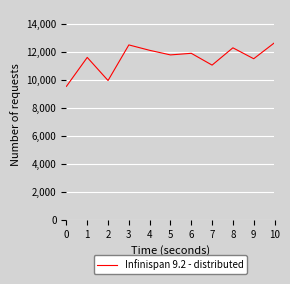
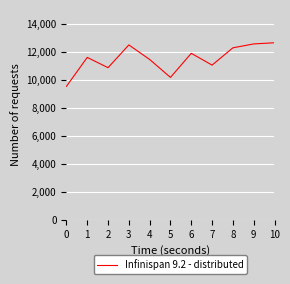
  {
    "0": "9,500",
    "1": "11,600",
-   "2": "10,000",
+   "2": "10,900",
    "3": "12,500",
-   "4": "12,100",
-   "5": "11,800",
+   "4": "11,500",
+   "5": "10,200",
    "6": "11,900",
    "7": "11,100",
    "8": "12,300",
-   "9": "11,500",
+   "9": "12,600",
    "10": "12,700"
  }
